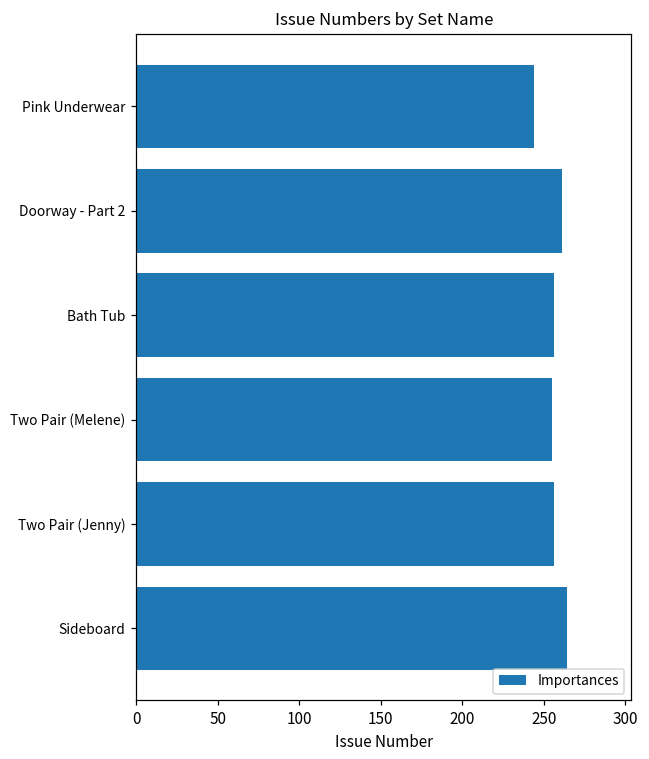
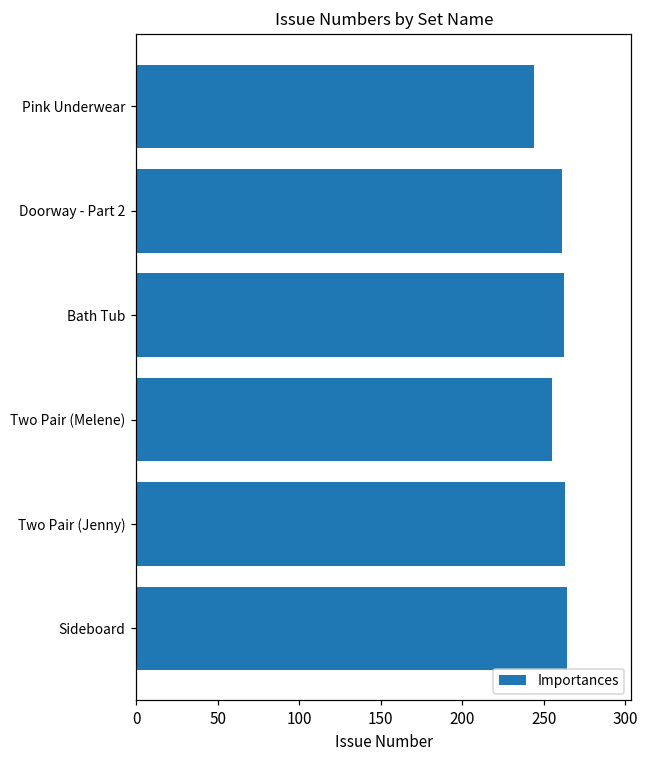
  {
    "Pink Underwear": 244,
    "Doorway - Part 2": 261,
-   "Bath Tub": 256,
+   "Bath Tub": 262,
    "Two Pair (Melene)": 255,
-   "Two Pair (Jenny)": 256,
+   "Two Pair (Jenny)": 263,
    "Sideboard": 264
  }
